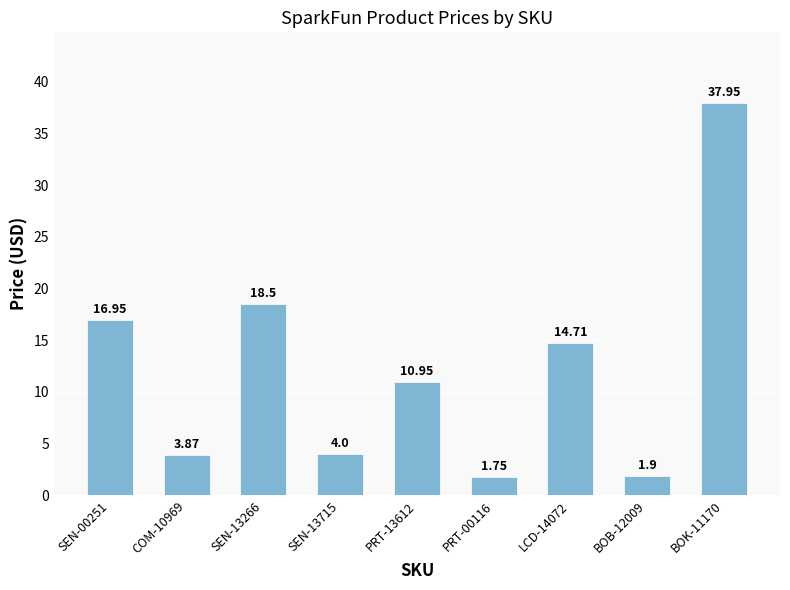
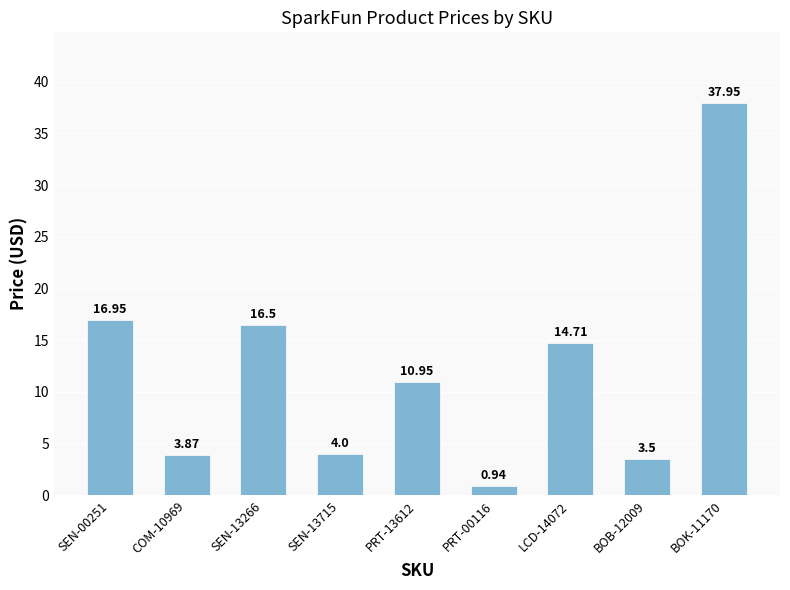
  {
    "SEN-00251": 16.95,
    "COM-10969": 3.87,
-   "SEN-13266": 18.5,
+   "SEN-13266": 16.5,
    "SEN-13715": 4.0,
    "PRT-13612": 10.95,
-   "PRT-00116": 1.75,
+   "PRT-00116": 0.94,
    "LCD-14072": 14.71,
-   "BOB-12009": 1.9,
+   "BOB-12009": 3.5,
    "BOK-11170": 37.95
  }
